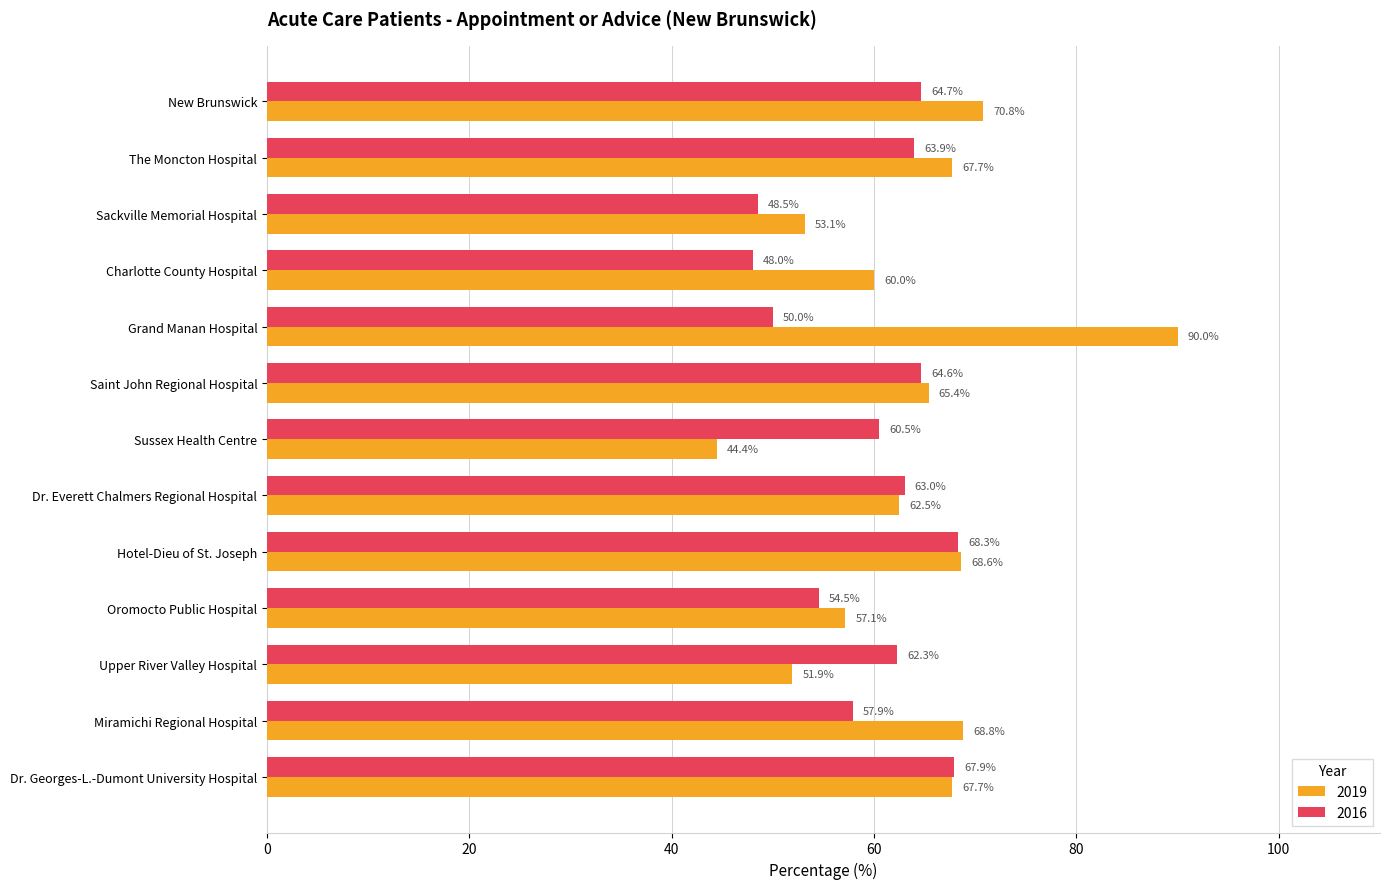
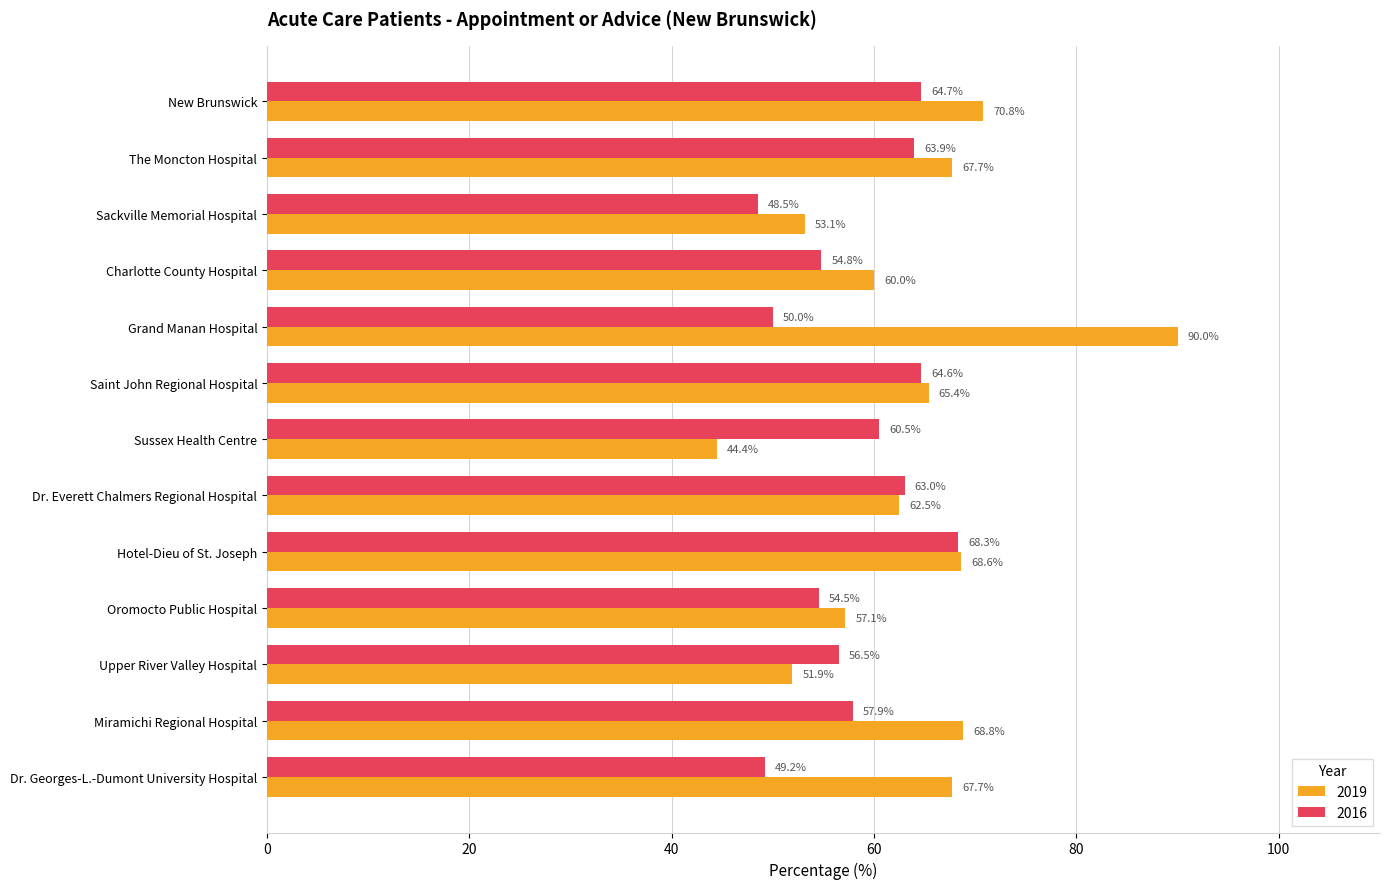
  {
    "2019": {
      "New Brunswick": "70.8%",
      "The Moncton Hospital": "67.7%",
      "Sackville Memorial Hospital": "53.1%",
      "Charlotte County Hospital": "60.0%",
      "Grand Manan Hospital": "90.0%",
      "Saint John Regional Hospital": "65.4%",
      "Sussex Health Centre": "44.4%",
      "Dr. Everett Chalmers Regional Hospital": "62.5%",
      "Hotel-Dieu of St. Joseph": "68.6%",
      "Oromocto Public Hospital": "57.1%",
      "Upper River Valley Hospital": "51.9%",
      "Miramichi Regional Hospital": "68.8%",
      "Dr. Georges-L.-Dumont University Hospital": "67.7%"
    },
    "2016": {
      "New Brunswick": "64.7%",
      "The Moncton Hospital": "63.9%",
      "Sackville Memorial Hospital": "48.5%",
-     "Charlotte County Hospital": "48.0%",
+     "Charlotte County Hospital": "54.8%",
      "Grand Manan Hospital": "50.0%",
      "Saint John Regional Hospital": "64.6%",
      "Sussex Health Centre": "60.5%",
      "Dr. Everett Chalmers Regional Hospital": "63.0%",
      "Hotel-Dieu of St. Joseph": "68.3%",
      "Oromocto Public Hospital": "54.5%",
-     "Upper River Valley Hospital": "62.3%",
+     "Upper River Valley Hospital": "56.5%",
      "Miramichi Regional Hospital": "57.9%",
-     "Dr. Georges-L.-Dumont University Hospital": "67.9%"
+     "Dr. Georges-L.-Dumont University Hospital": "49.2%"
    }
  }
